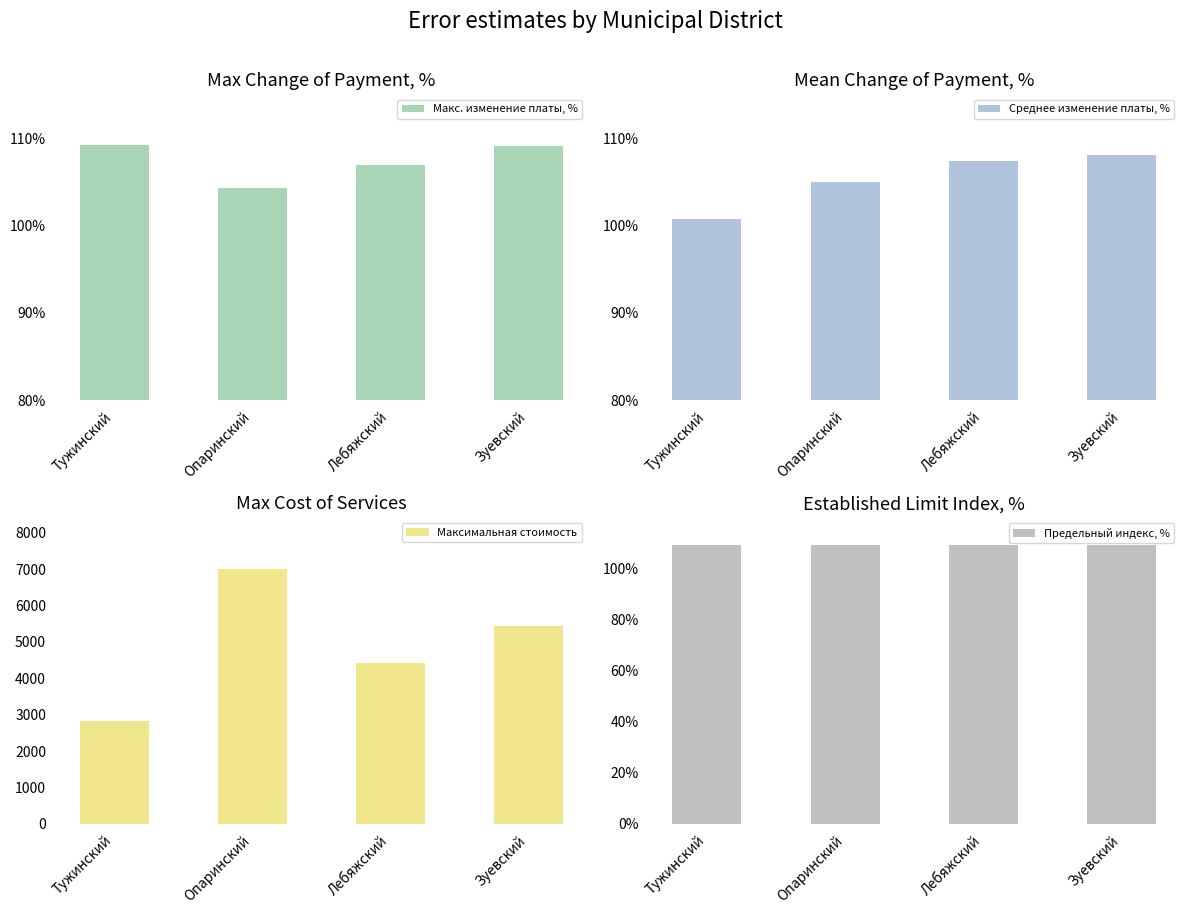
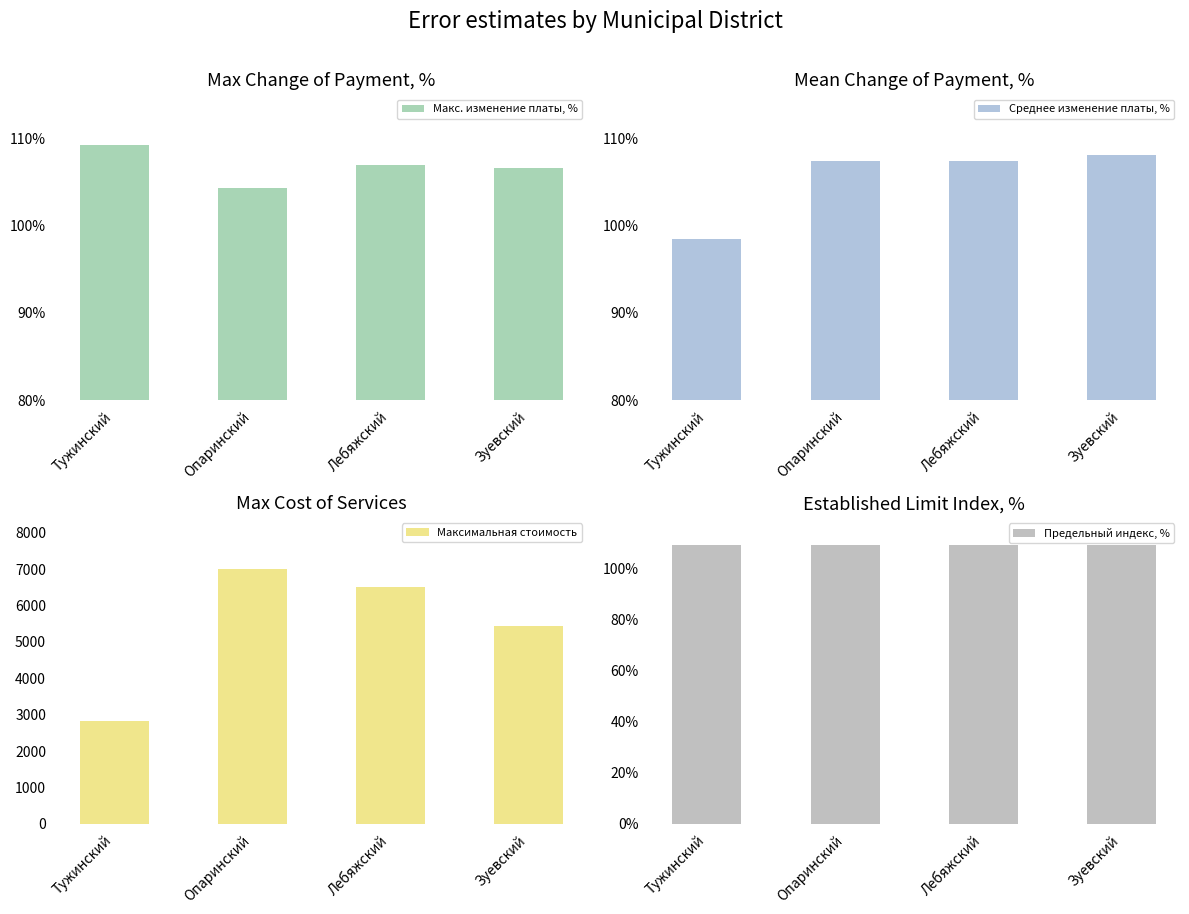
  {
    "Max Change of Payment, %": {
      "Тужинский": "109%",
      "Опаринский": "104%",
      "Лебяжский": "107%",
-     "Зуевский": "109%"
+     "Зуевский": "107%"
    },
    "Mean Change of Payment, %": {
-     "Тужинский": "101%",
-     "Опаринский": "105%",
+     "Тужинский": "99%",
+     "Опаринский": "107%",
      "Лебяжский": "107%",
      "Зуевский": "108%"
    },
    "Max Cost of Services": {
      "Тужинский": "2800",
      "Опаринский": "7000",
-     "Лебяжский": "4400",
+     "Лебяжский": "6500",
      "Зуевский": "5400"
    },
    "Established Limit Index, %": {
      "Тужинский": "109%",
      "Опаринский": "109%",
      "Лебяжский": "109%",
      "Зуевский": "109%"
    }
  }
